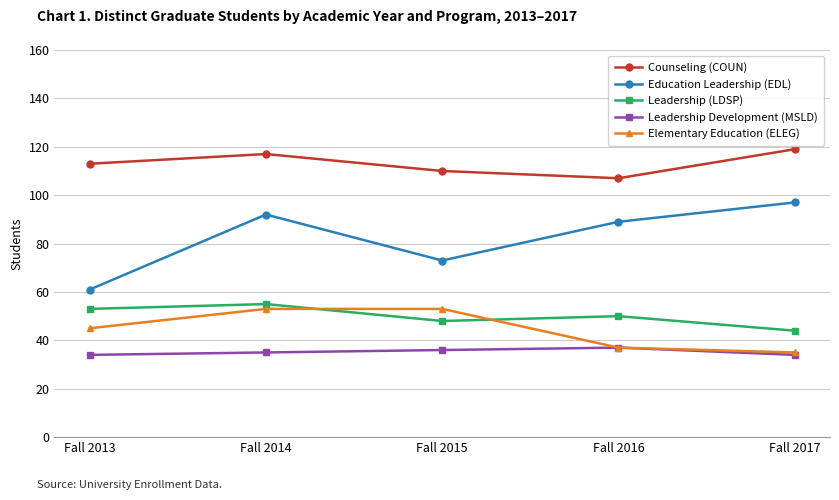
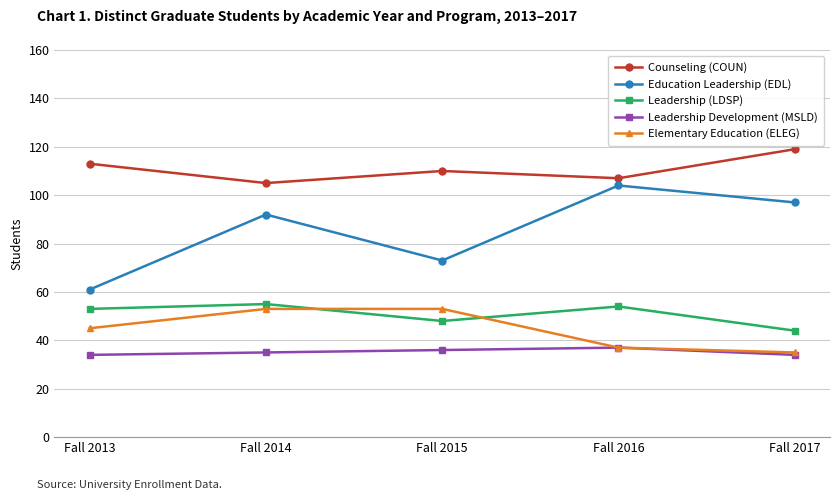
  {
    "Counseling (COUN)": {
      "Fall 2013": 113,
-     "Fall 2014": 117,
+     "Fall 2014": 105,
      "Fall 2015": 110,
      "Fall 2016": 107,
      "Fall 2017": 119
    },
    "Education Leadership (EDL)": {
      "Fall 2013": 61,
      "Fall 2014": 92,
      "Fall 2015": 73,
-     "Fall 2016": 89,
+     "Fall 2016": 104,
      "Fall 2017": 97
    },
    "Leadership (LDSP)": {
      "Fall 2013": 53,
      "Fall 2014": 55,
      "Fall 2015": 48,
-     "Fall 2016": 50,
+     "Fall 2016": 54,
      "Fall 2017": 44
    },
    "Leadership Development (MSLD)": {
      "Fall 2013": 34,
      "Fall 2014": 35,
      "Fall 2015": 36
    },
    "Elementary Education (ELEG)": {
      "Fall 2013": 45,
      "Fall 2014": 53,
      "Fall 2015": 53
    }
  }
